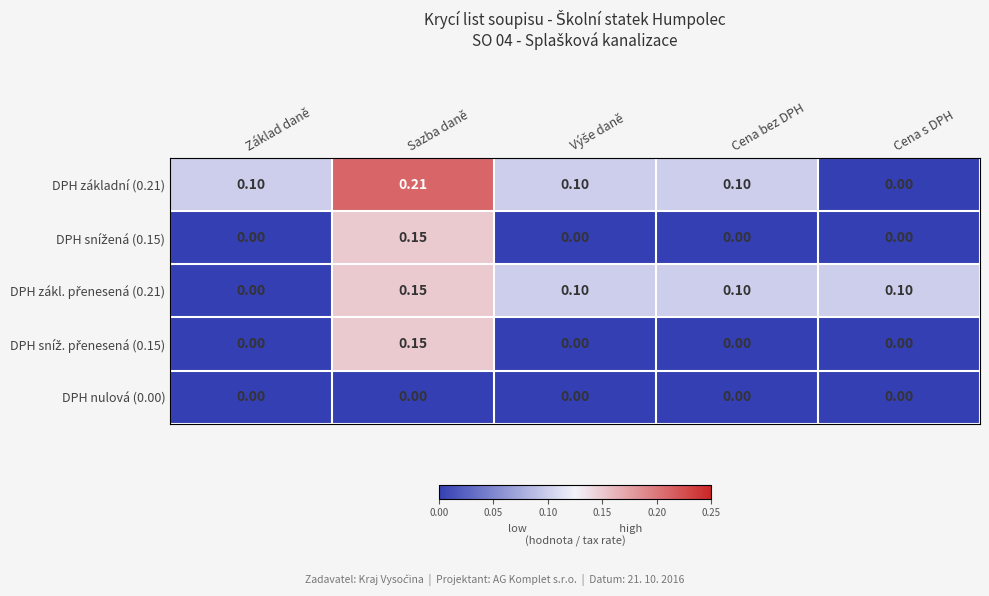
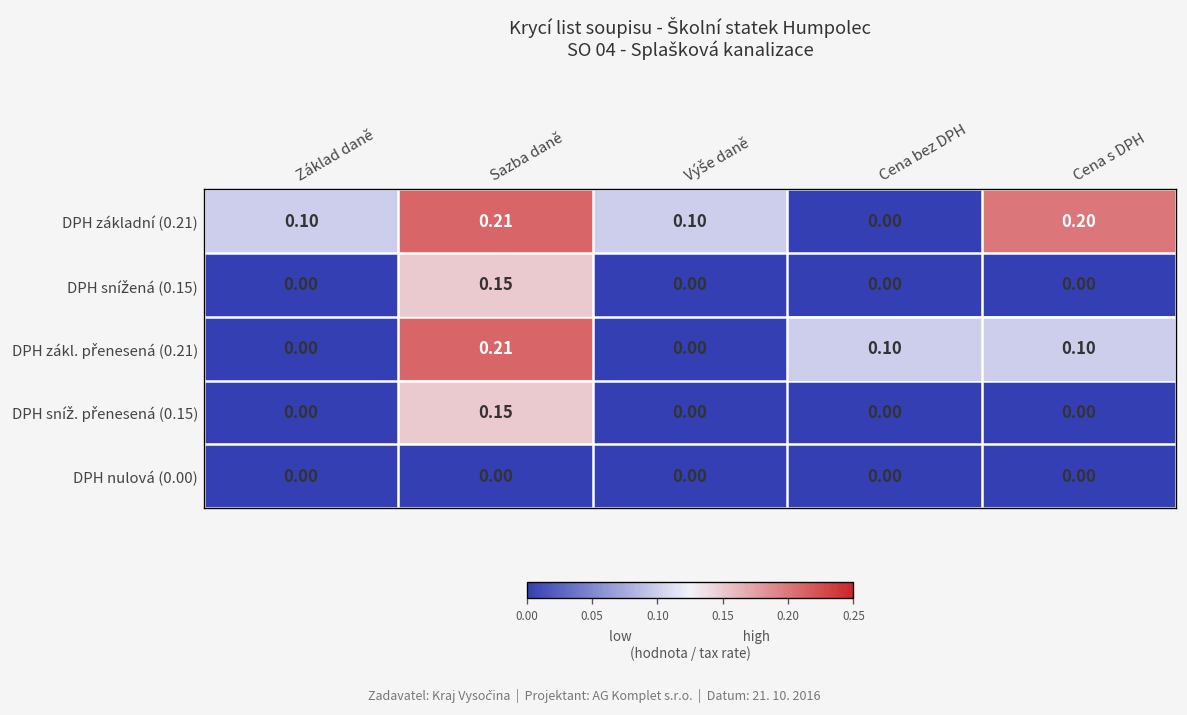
  {
    "DPH základní (0.21)": {
      "Základ daně": 0.10,
      "Sazba daně": 0.21,
      "Výše daně": 0.10,
-     "Cena bez DPH": 0.10,
-     "Cena s DPH": 0.00
+     "Cena bez DPH": 0.00,
+     "Cena s DPH": 0.20
    },
    "DPH snížená (0.15)": {
      "Základ daně": 0.00,
      "Sazba daně": 0.15,
      "Výše daně": 0.00,
      "Cena bez DPH": 0.00,
      "Cena s DPH": 0.00
    },
    "DPH zákl. přenesená (0.21)": {
      "Základ daně": 0.00,
-     "Sazba daně": 0.15,
-     "Výše daně": 0.10,
+     "Sazba daně": 0.21,
+     "Výše daně": 0.00,
      "Cena bez DPH": 0.10,
      "Cena s DPH": 0.10
    },
    "DPH sníž. přenesená (0.15)": {
      "Základ daně": 0.00,
      "Sazba daně": 0.15,
      "Výše daně": 0.00,
      "Cena bez DPH": 0.00,
      "Cena s DPH": 0.00
    },
    "DPH nulová (0.00)": {
      "Základ daně": 0.00,
      "Sazba daně": 0.00,
      "Výše daně": 0.00,
      "Cena bez DPH": 0.00,
      "Cena s DPH": 0.00
    }
  }
